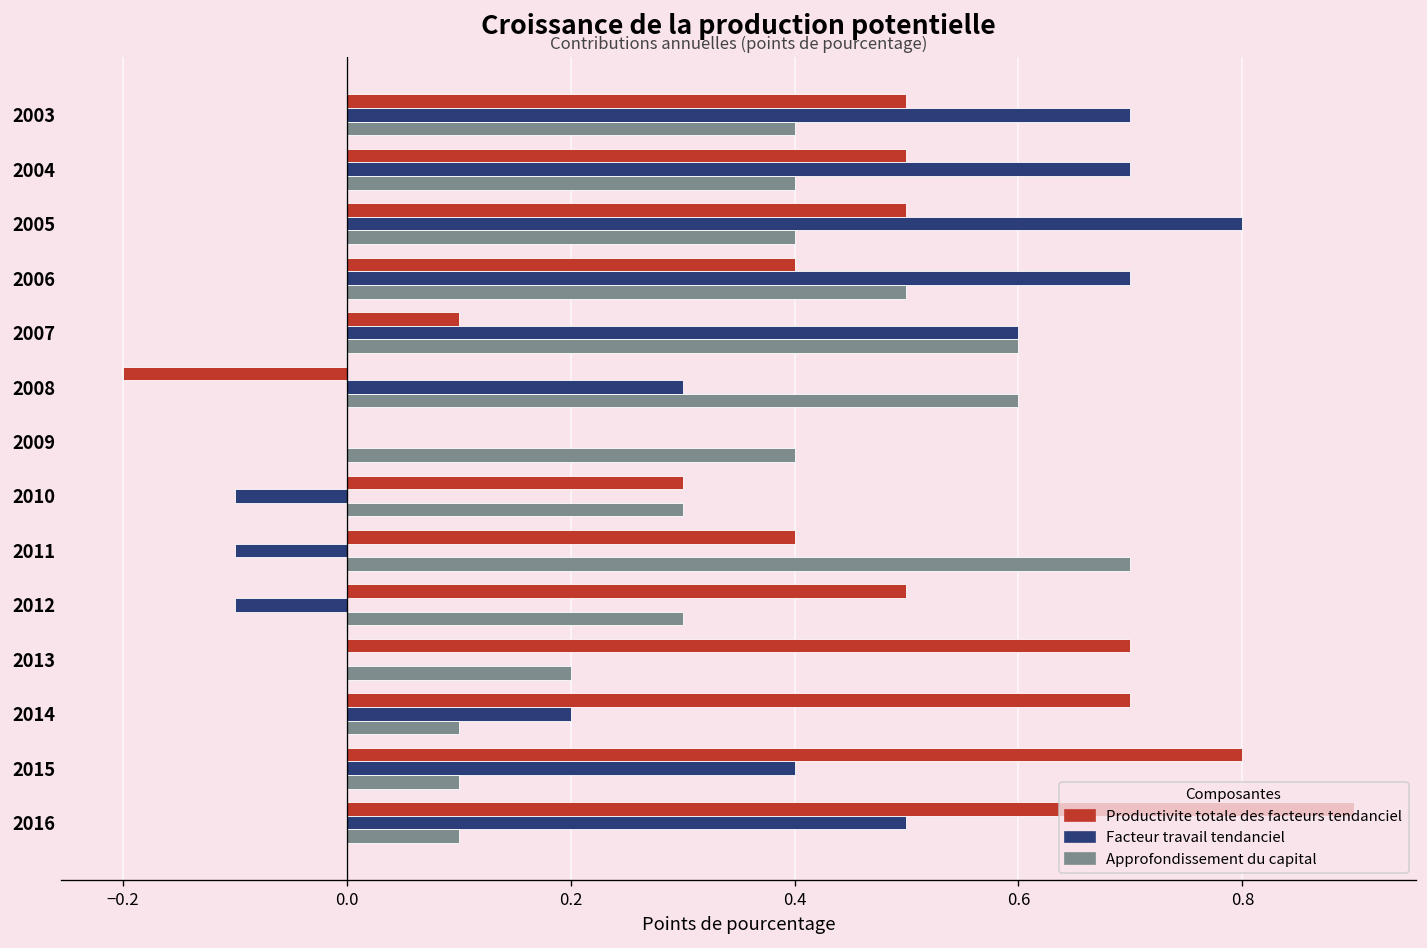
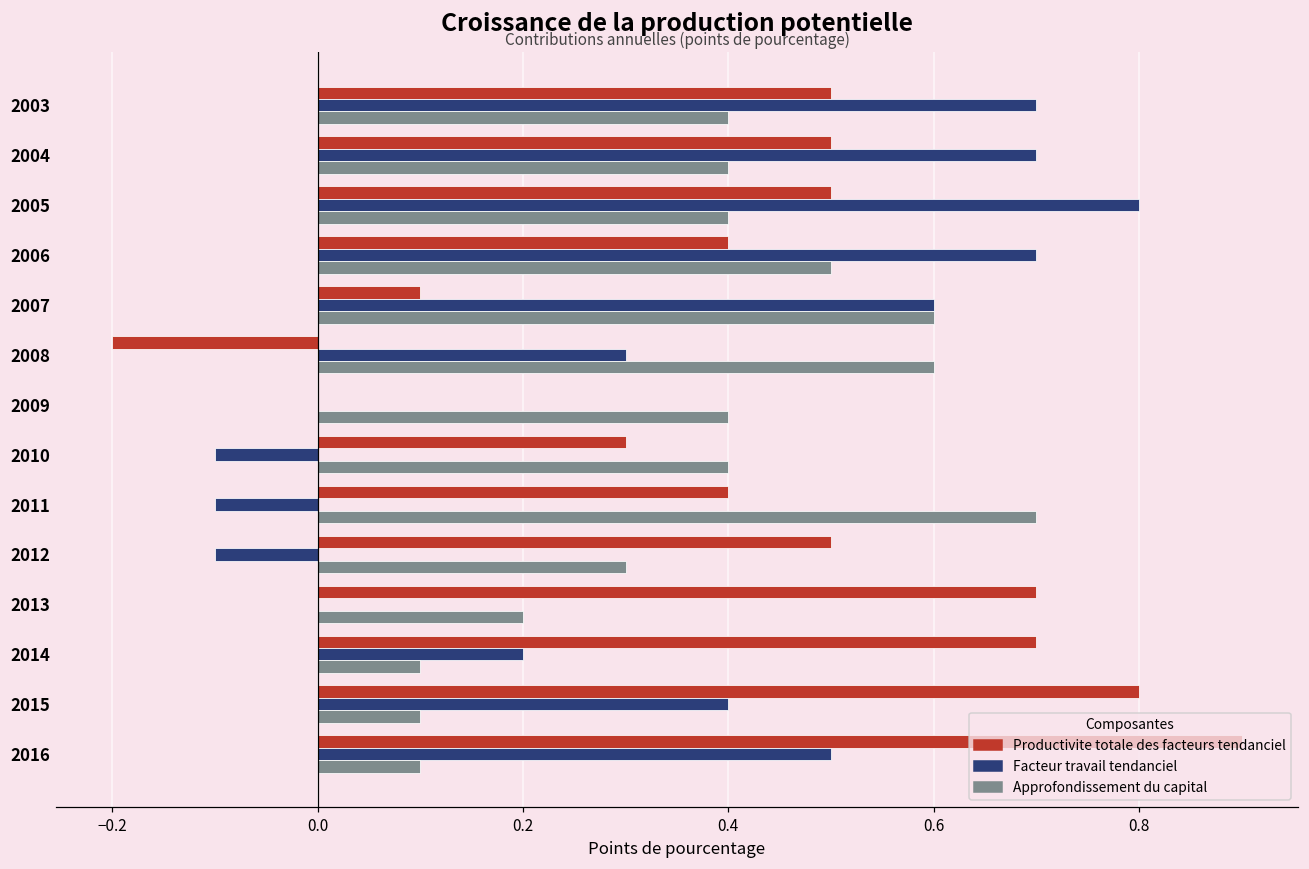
  {
    "Productivite totale des facteurs tendanciel": {
      "2003": 0.5,
      "2004": 0.5,
      "2005": 0.5,
      "2006": 0.4,
      "2007": 0.1,
      "2008": -0.2,
      "2009": 0.0,
      "2010": 0.3,
      "2011": 0.4,
      "2012": 0.5,
      "2013": 0.7,
      "2014": 0.7,
      "2015": 0.8
    },
    "Facteur travail tendanciel": {
      "2003": 0.7,
      "2004": 0.7,
      "2005": 0.8,
      "2006": 0.7,
      "2007": 0.6,
      "2008": 0.3,
      "2009": 0.0,
      "2010": -0.1,
      "2011": -0.1,
      "2012": -0.1,
      "2013": 0.0,
      "2014": 0.2,
      "2015": 0.4,
      "2016": 0.5
    },
    "Approfondissement du capital": {
      "2003": 0.4,
      "2004": 0.4,
      "2005": 0.4,
      "2006": 0.5,
      "2007": 0.6,
      "2008": 0.6,
      "2009": 0.4,
-     "2010": 0.3,
+     "2010": 0.4,
      "2011": 0.7,
      "2012": 0.3,
      "2013": 0.2,
      "2014": 0.1,
      "2015": 0.1,
      "2016": 0.1
    }
  }
